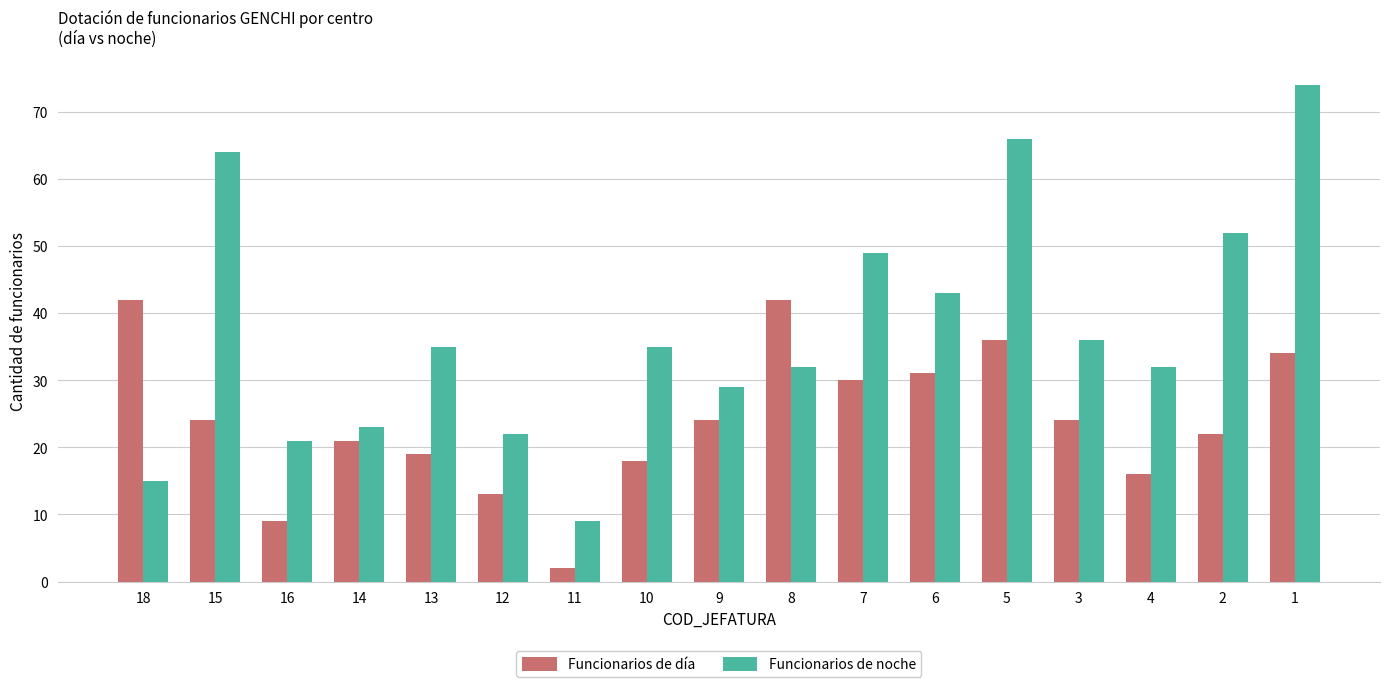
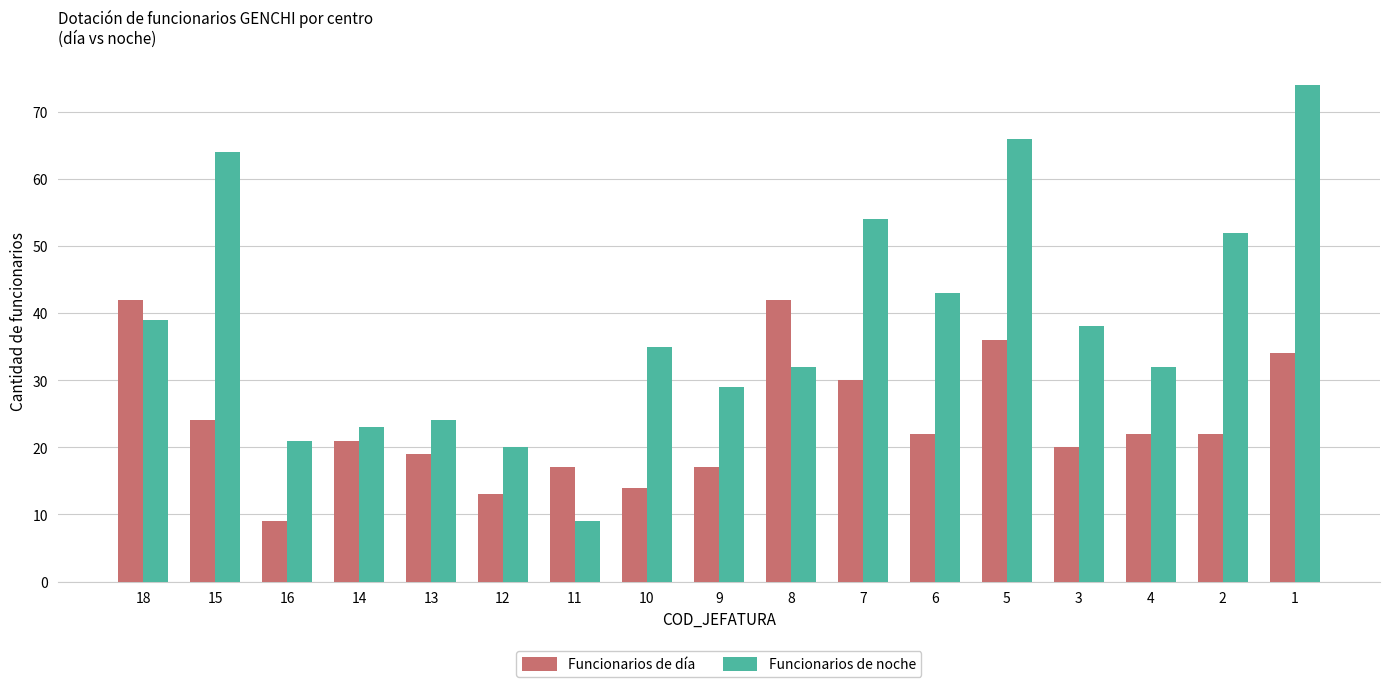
  {
    "Funcionarios de día": {
      "18": 42,
      "15": 24,
      "16": 9,
      "14": 21,
      "13": 19,
      "12": 13,
-     "11": 2,
-     "10": 18,
-     "9": 24,
+     "11": 17,
+     "10": 14,
+     "9": 17,
      "8": 42,
      "7": 30,
-     "6": 31,
+     "6": 22,
      "5": 36,
-     "3": 24,
-     "4": 16,
+     "3": 20,
+     "4": 22,
      "2": 22,
      "1": 34
    },
    "Funcionarios de noche": {
-     "18": 15,
+     "18": 39,
      "15": 64,
      "16": 21,
      "14": 23,
-     "13": 35,
-     "12": 22,
+     "13": 24,
+     "12": 20,
      "11": 9,
      "10": 35,
      "9": 29,
      "8": 32,
-     "7": 49,
+     "7": 54,
      "6": 43,
      "5": 66,
-     "3": 36,
+     "3": 38,
      "4": 32,
      "2": 52,
      "1": 74
    }
  }
